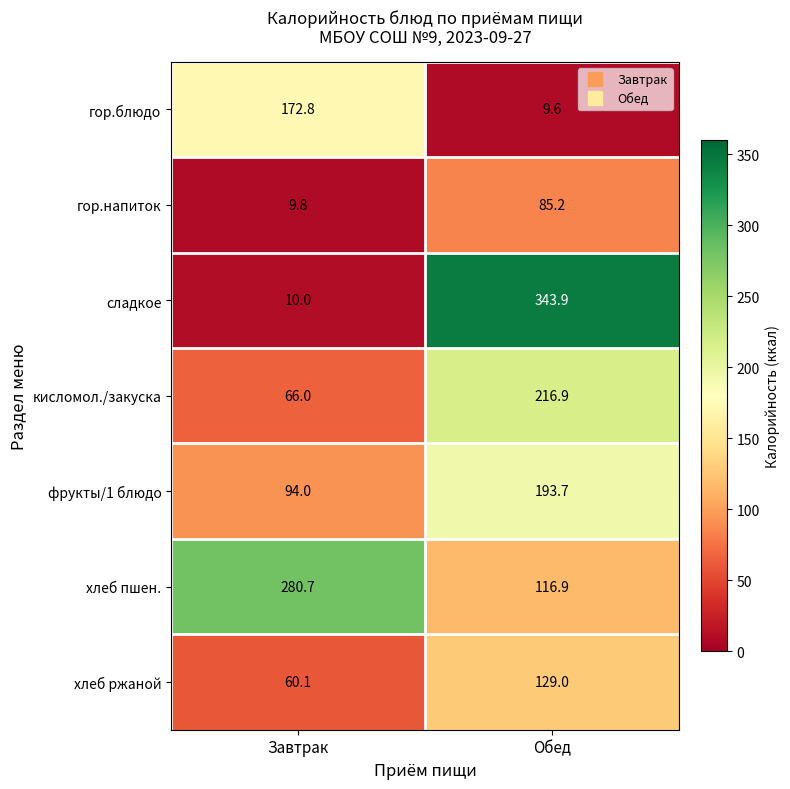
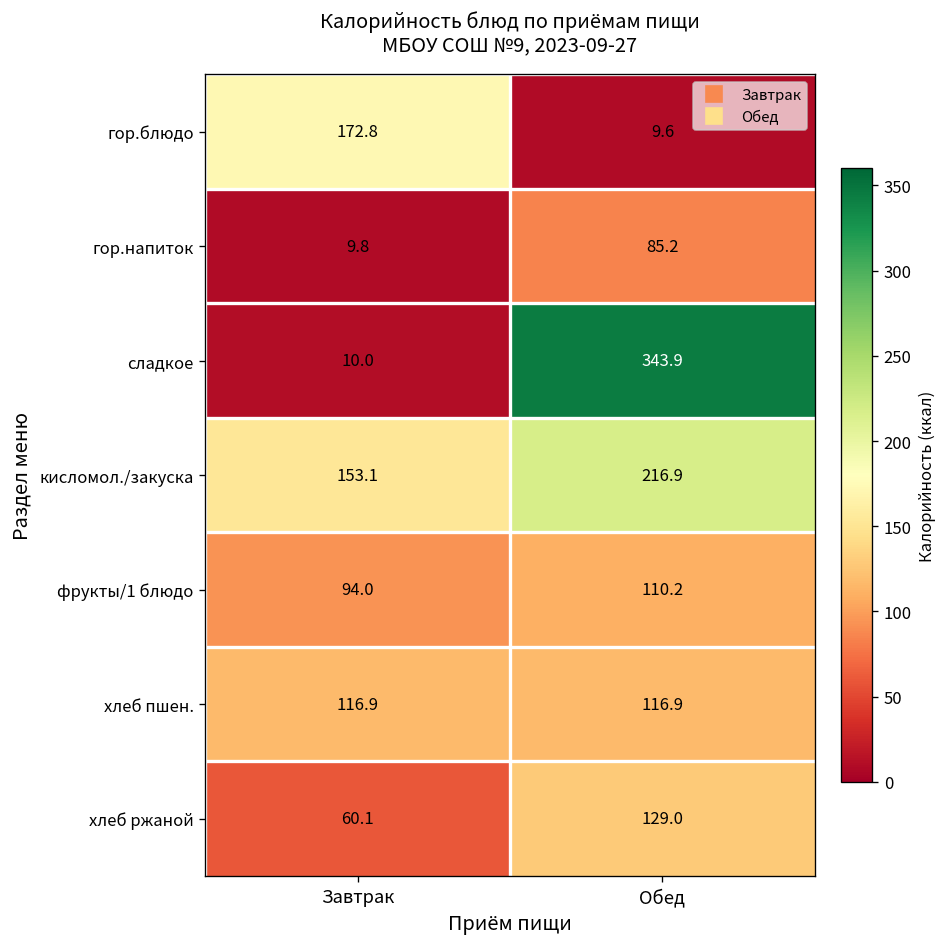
  {
    "гор.блюдо": {
      "Завтрак": 172.8,
      "Обед": 9.6
    },
    "гор.напиток": {
      "Завтрак": 9.8,
      "Обед": 85.2
    },
    "сладкое": {
      "Завтрак": 10.0,
      "Обед": 343.9
    },
    "кисломол./закуска": {
-     "Завтрак": 66.0,
+     "Завтрак": 153.1,
      "Обед": 216.9
    },
    "фрукты/1 блюдо": {
      "Завтрак": 94.0,
-     "Обед": 193.7
+     "Обед": 110.2
    },
    "хлеб пшен.": {
-     "Завтрак": 280.7,
+     "Завтрак": 116.9,
      "Обед": 116.9
    },
    "хлеб ржаной": {
      "Завтрак": 60.1,
      "Обед": 129.0
    }
  }
